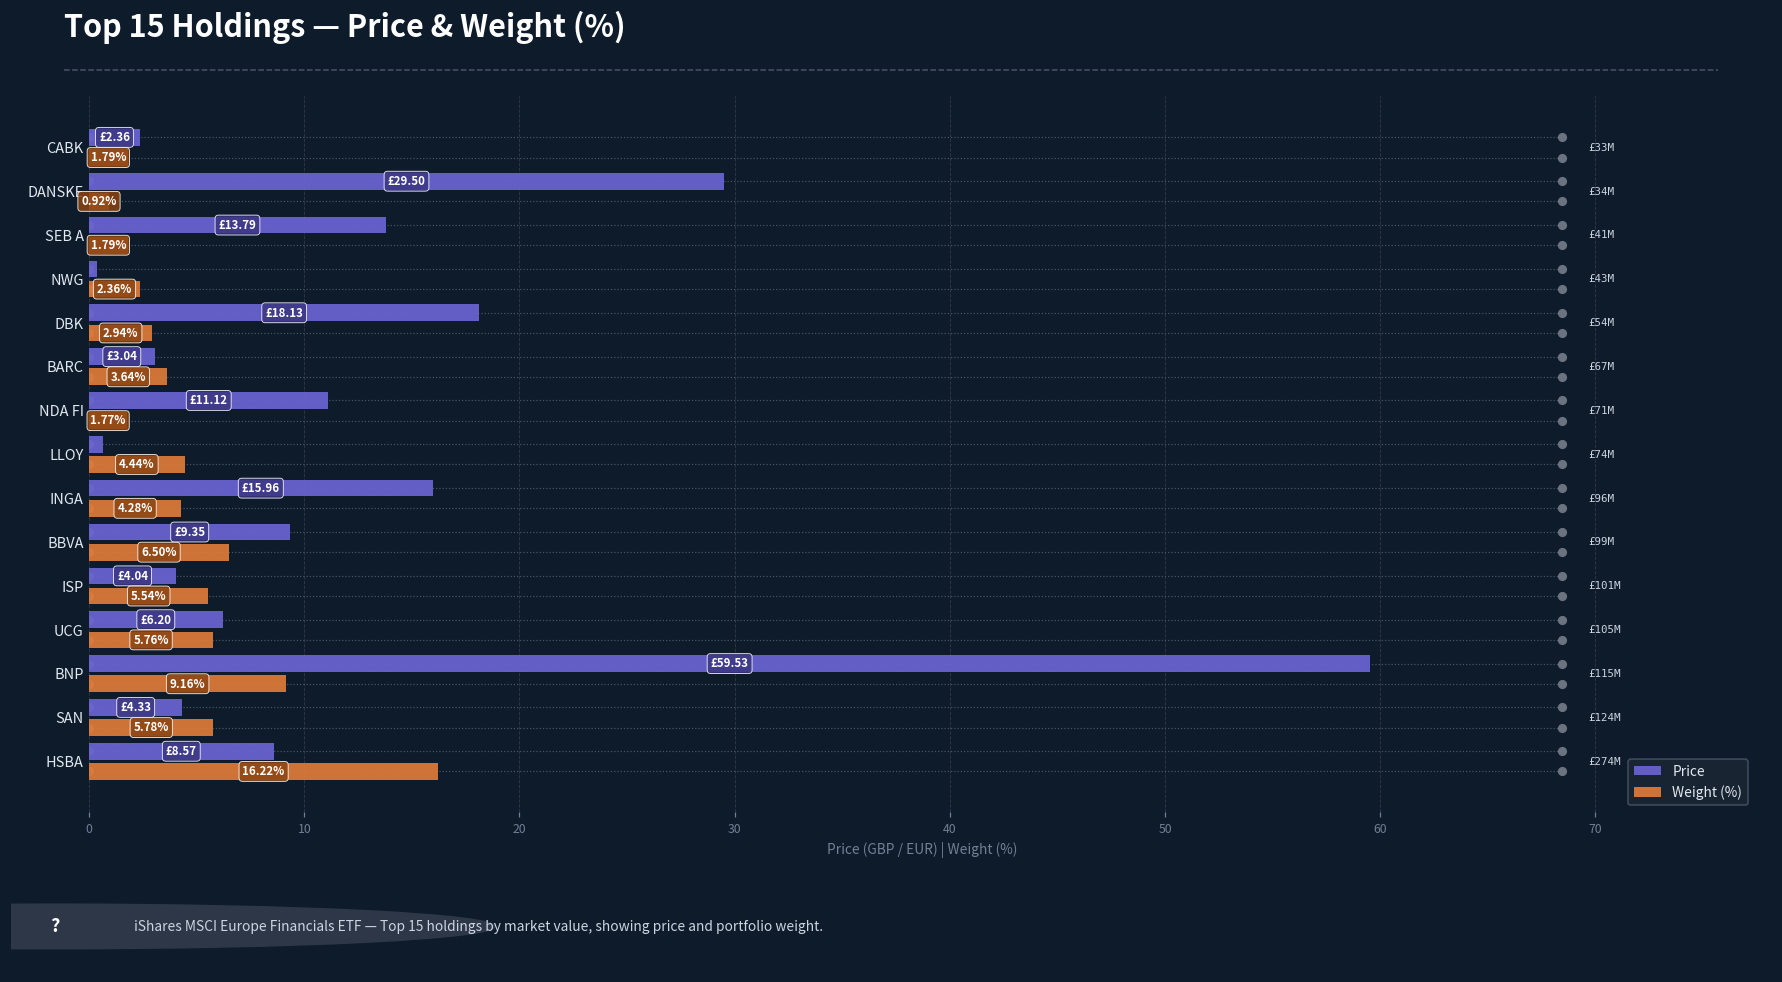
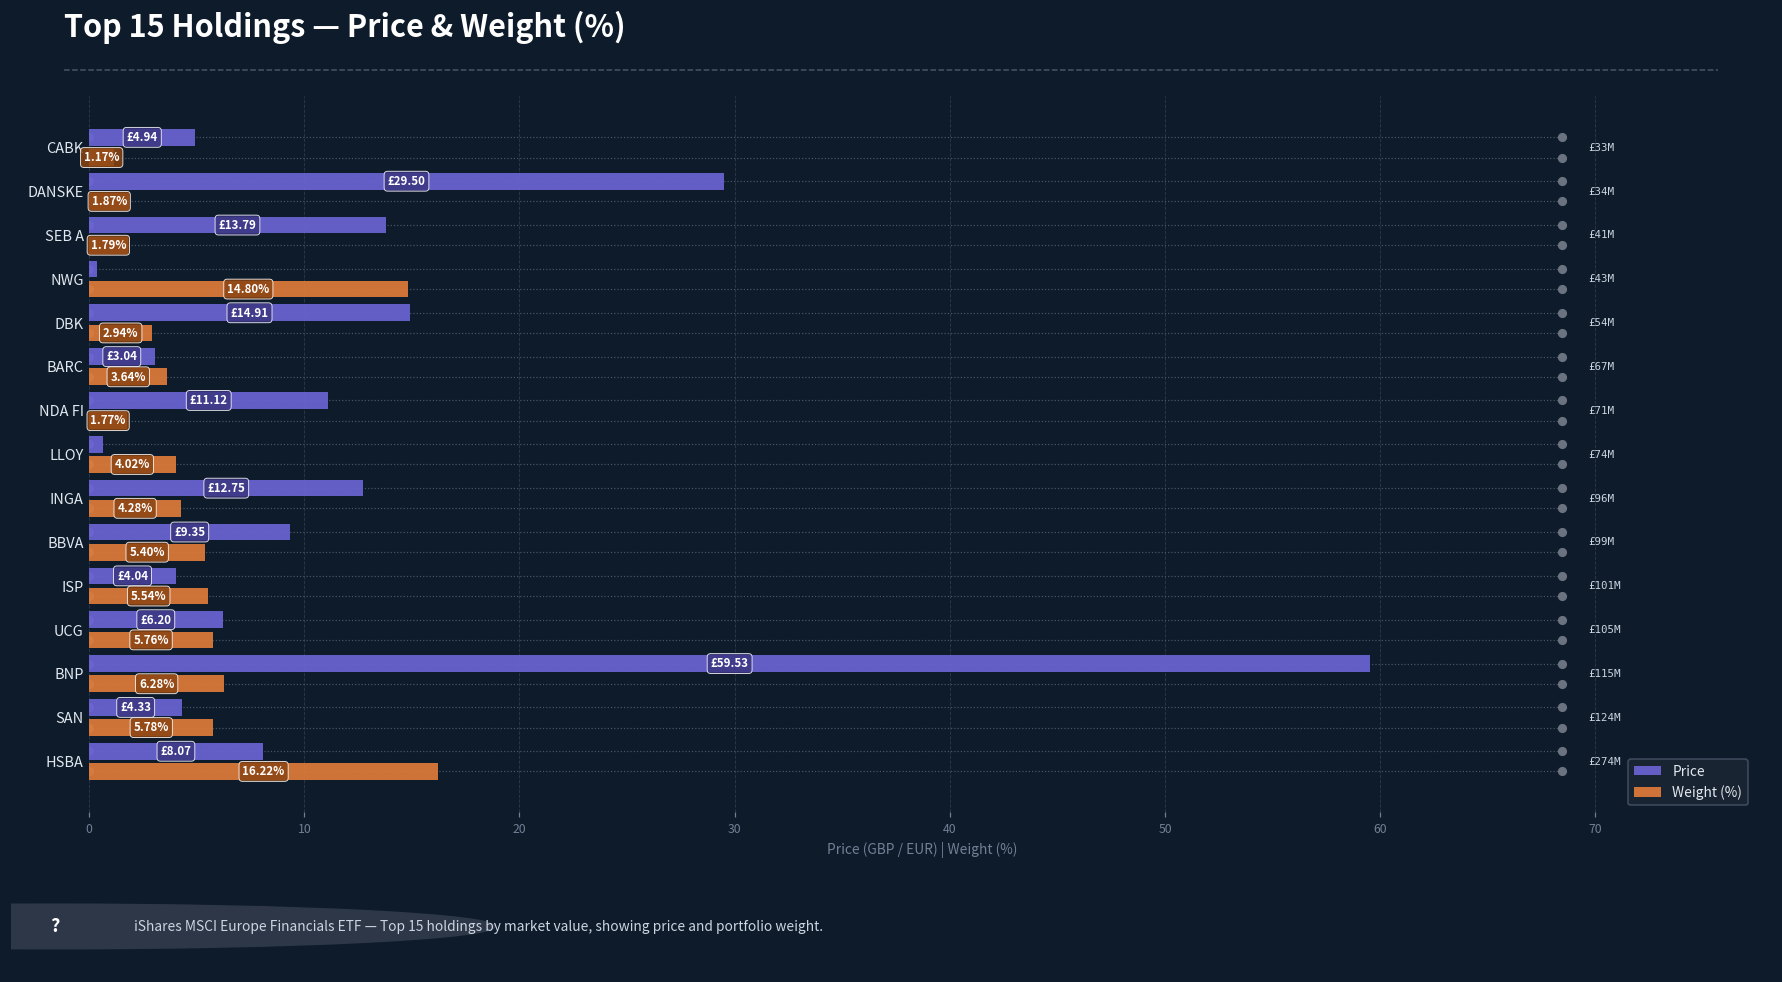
  {
    "Price": {
-     "CABK": "£2.36",
-     "DBK": "£18.13",
-     "INGA": "£15.96",
-     "HSBA": "£8.57"
+     "CABK": "£4.94",
+     "DBK": "£14.91",
+     "INGA": "£12.75",
+     "HSBA": "£8.07"
    },
    "Weight (%)": {
-     "CABK": "1.79%",
-     "DANSKE": "0.92%",
-     "NWG": "2.36%",
-     "LLOY": "4.44%",
-     "BBVA": "6.50%",
-     "BNP": "9.16%"
+     "CABK": "1.17%",
+     "DANSKE": "1.87%",
+     "NWG": "14.80%",
+     "LLOY": "4.02%",
+     "BBVA": "5.40%",
+     "BNP": "6.28%"
    }
  }
